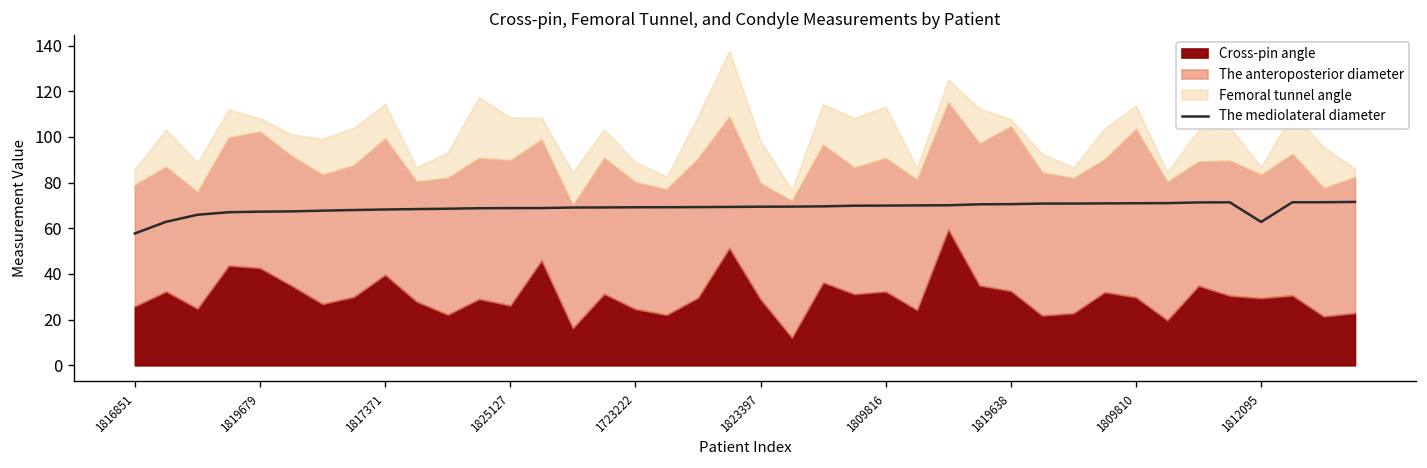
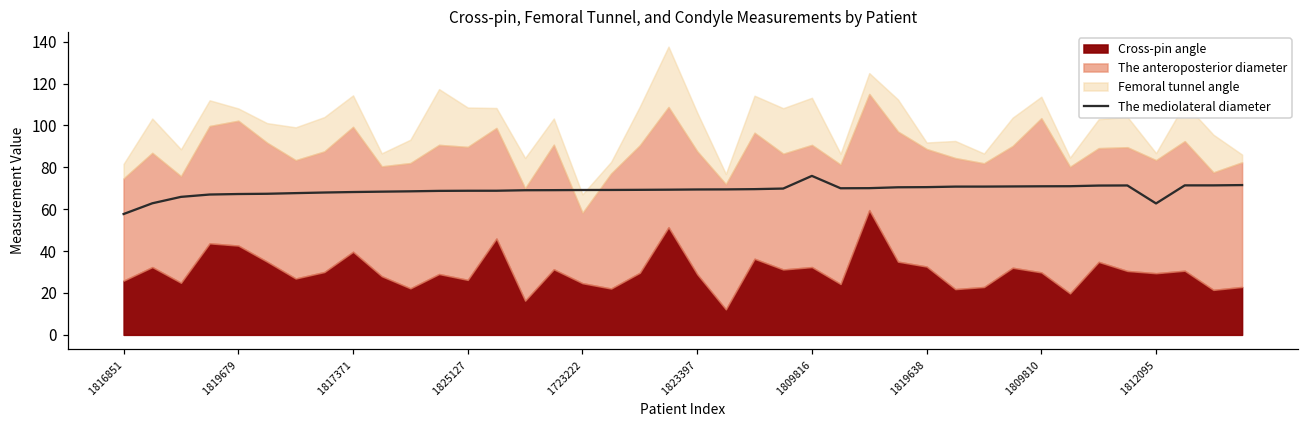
  {
    "The mediolateral diameter": {
      "1816851": 58,
      "1819679": 67,
      "1817371": 68,
      "1825127": 69,
      "1723222": 69,
      "1823397": 69,
-     "1809816": 70,
+     "1809816": 76,
      "1819638": 71,
      "1809810": 71,
      "1812095": 63
    },
    "Cross-pin angle": {
      "1816851": 26,
      "1819679": 43,
      "1817371": 40,
      "1825127": 26,
      "1723222": 25,
      "1823397": 29,
      "1809816": 32,
      "1819638": 33,
      "1809810": 30,
      "1812095": 29
    },
    "The anteroposterior diameter": {
-     "1816851": 53,
+     "1816851": 49,
      "1819679": 60,
      "1817371": 60,
      "1825127": 64,
-     "1723222": 55,
-     "1823397": 51,
+     "1723222": 34,
+     "1823397": 59,
      "1809816": 58,
-     "1819638": 72,
+     "1819638": 56,
      "1809810": 74,
      "1812095": 54
    },
    "Femoral tunnel angle": {
      "1816851": 7,
      "1819679": 6,
      "1817371": 15,
      "1825127": 19,
      "1723222": 9,
      "1823397": 18,
      "1809816": 22,
      "1819638": 3,
      "1809810": 10,
      "1812095": 3
    }
  }
